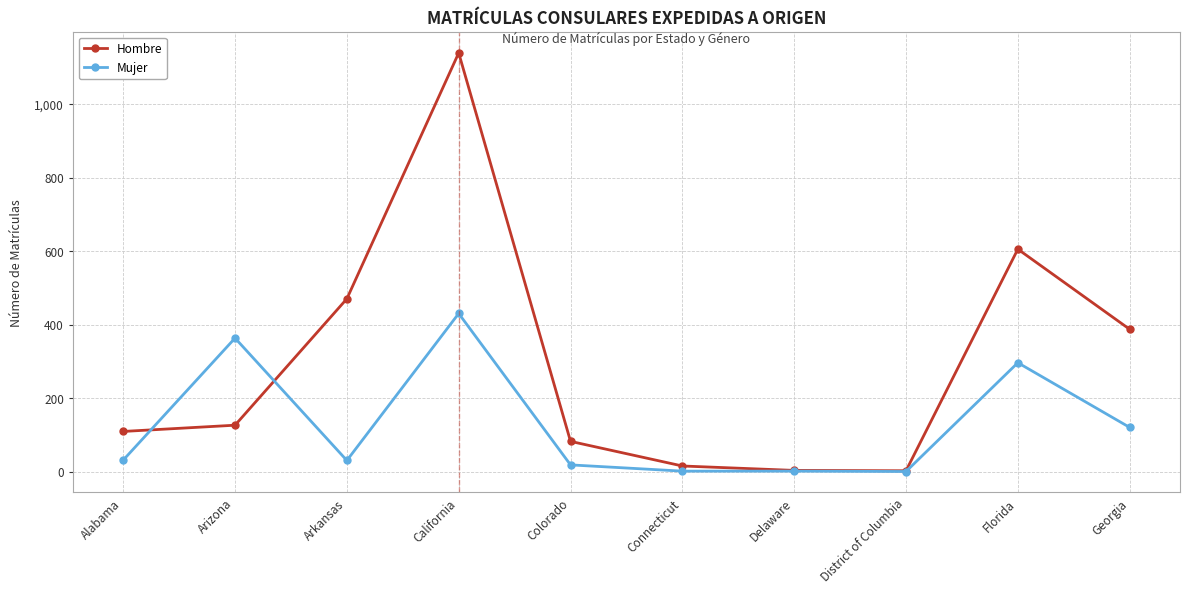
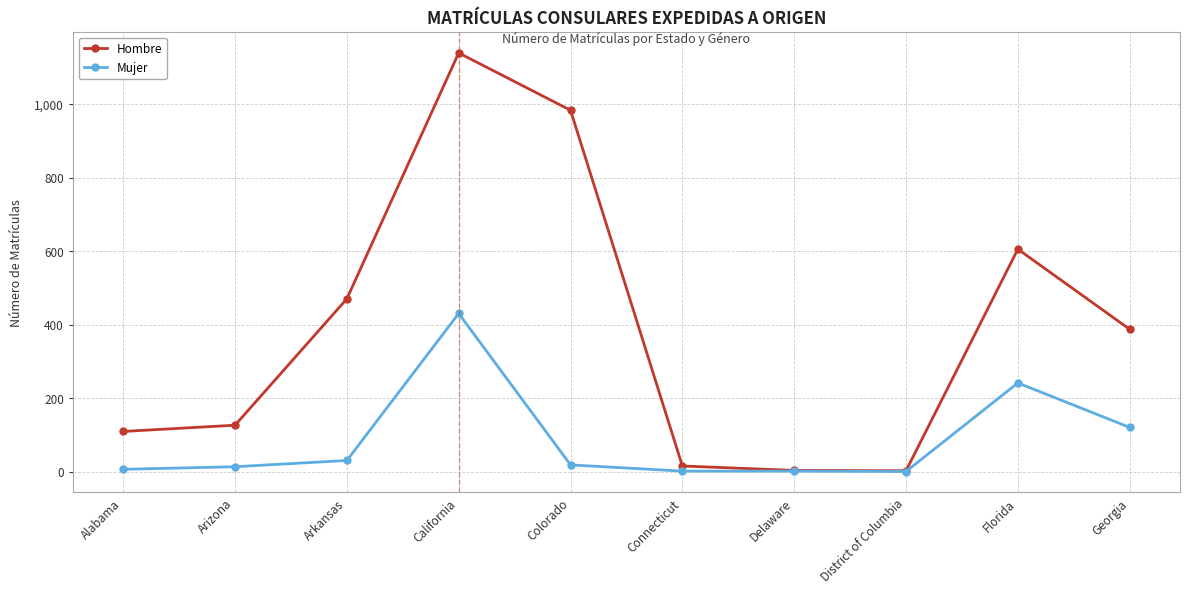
  {
    "Hombre": {
      "Alabama": "110",
      "Arizona": "130",
      "Arkansas": "470",
      "California": "1,140",
-     "Colorado": "80",
+     "Colorado": "980",
      "Connecticut": "20",
      "Florida": "610",
      "Georgia": "390"
    },
    "Mujer": {
-     "Alabama": "30",
-     "Arizona": "360",
+     "Alabama": "10",
+     "Arizona": "10",
      "Arkansas": "30",
      "California": "430",
      "Colorado": "20",
      "Connecticut": "0",
-     "Florida": "300",
+     "Florida": "240",
      "Georgia": "120"
    }
  }
